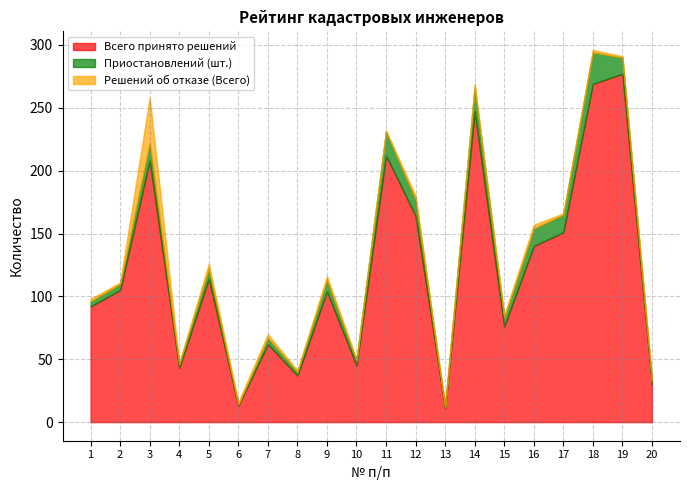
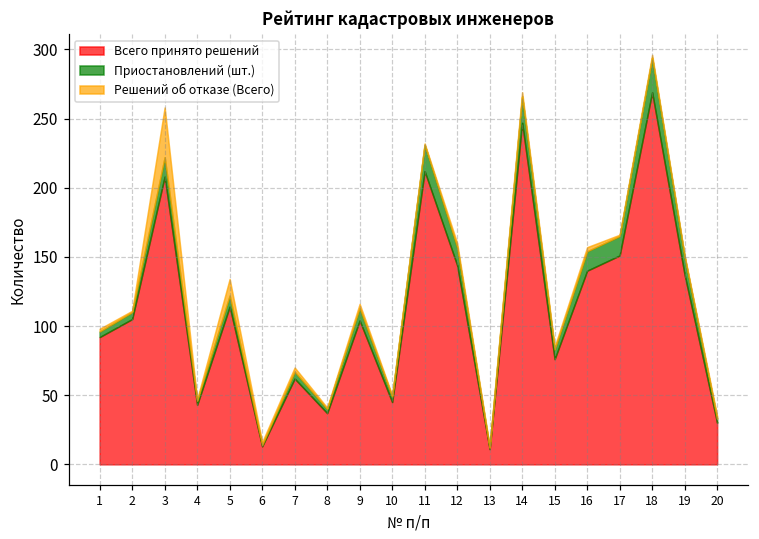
  {
    "Всего принято решений": {
      "1": 92,
      "2": 105,
      "3": 208,
      "4": 43,
      "5": 114,
      "7": 62,
      "8": 37,
      "9": 104,
      "10": 45,
      "11": 212,
-     "12": 164,
+     "12": 144,
      "14": 247,
      "15": 76,
      "16": 140,
      "17": 151,
      "18": 269,
-     "19": 277,
+     "19": 137,
      "20": 30
    },
    "Приостановлений (шт.)": {
      "3": 14,
      "5": 8,
      "7": 5,
      "9": 9,
      "12": 13,
      "14": 19,
      "15": 7,
      "16": 14,
      "18": 25
    },
    "Решений об отказе (Всего)": {
      "3": 36,
-     "5": 4,
+     "5": 12,
      "7": 3,
      "9": 3,
      "12": 3,
      "14": 3,
      "15": 2,
      "16": 3,
      "18": 2
    }
  }
